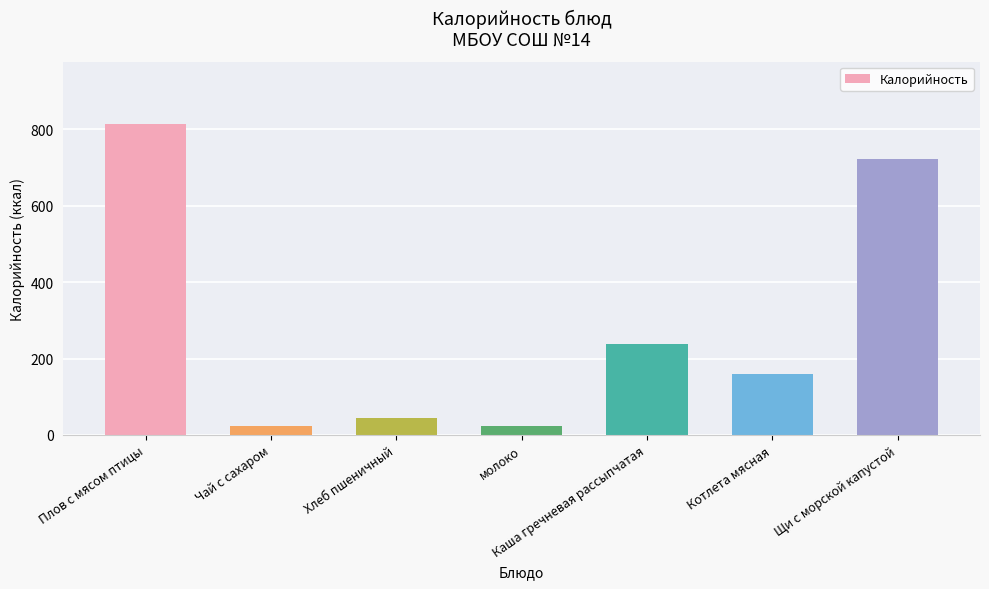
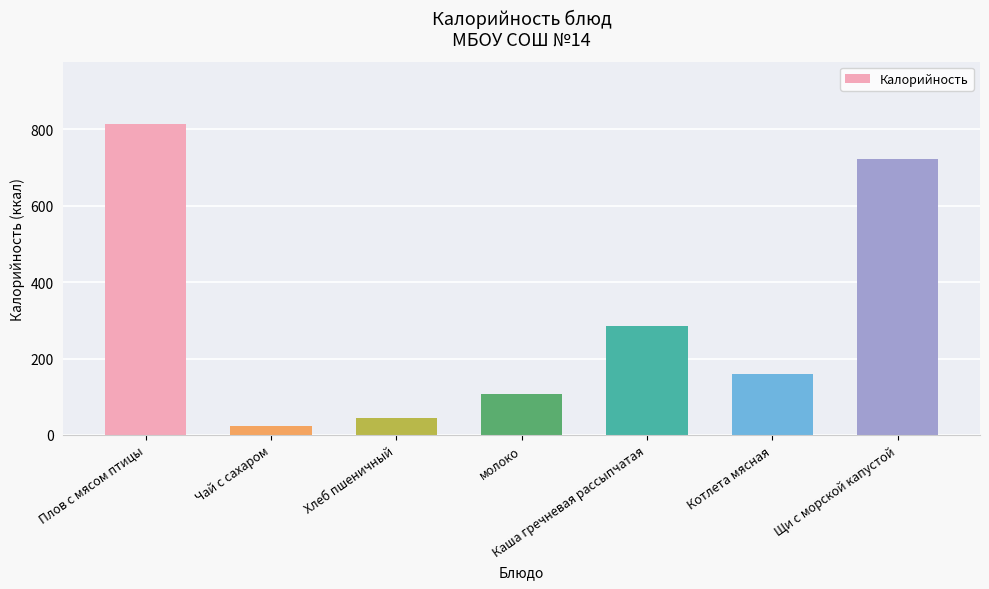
  {
    "Плов с мясом птицы": 810,
    "Чай с сахаром": 20,
    "Хлеб пшеничный": 40,
-   "молоко": 20,
-   "Каша гречневая рассыпчатая": 240,
+   "молоко": 110,
+   "Каша гречневая рассыпчатая": 280,
    "Котлета мясная": 160,
    "Щи с морской капустой": 720
  }
